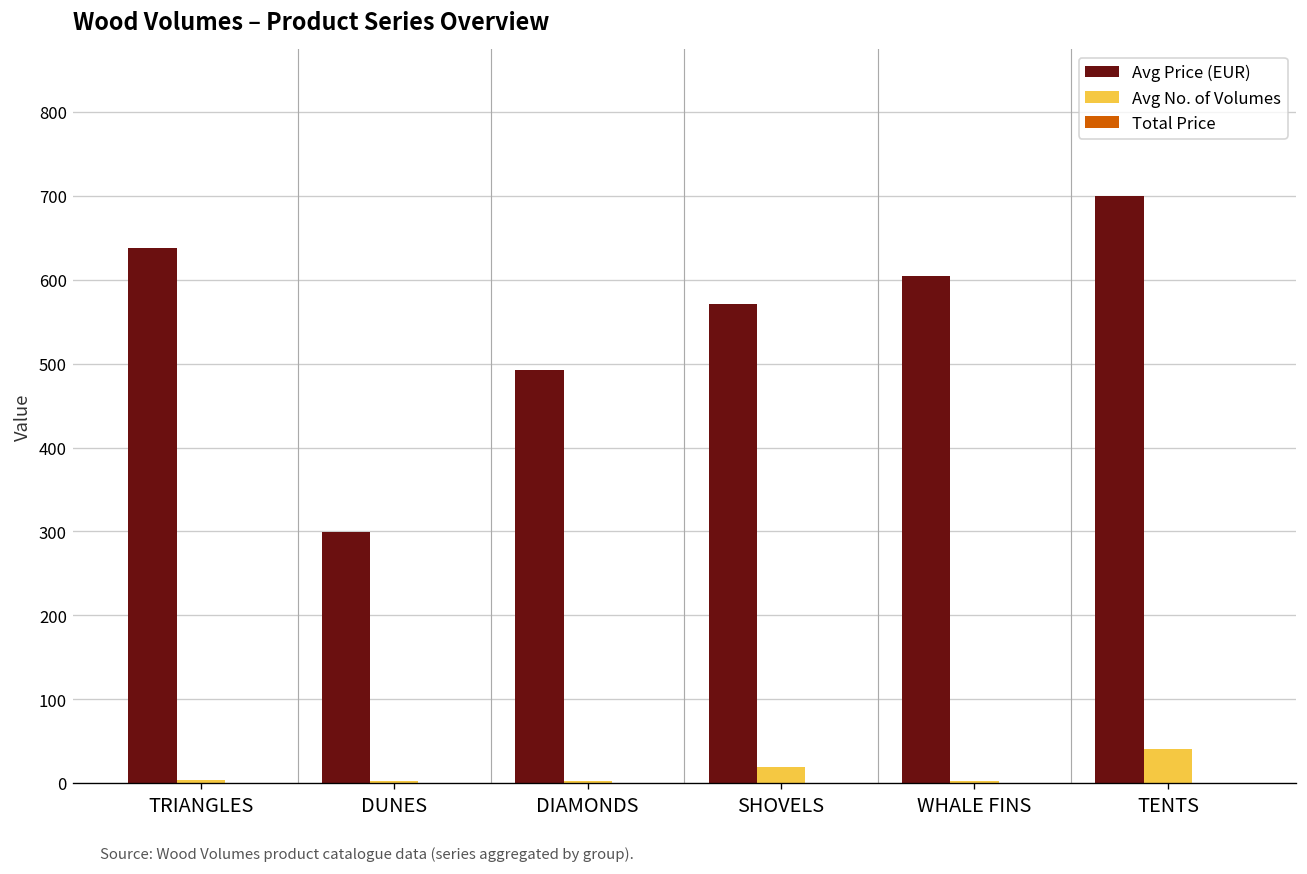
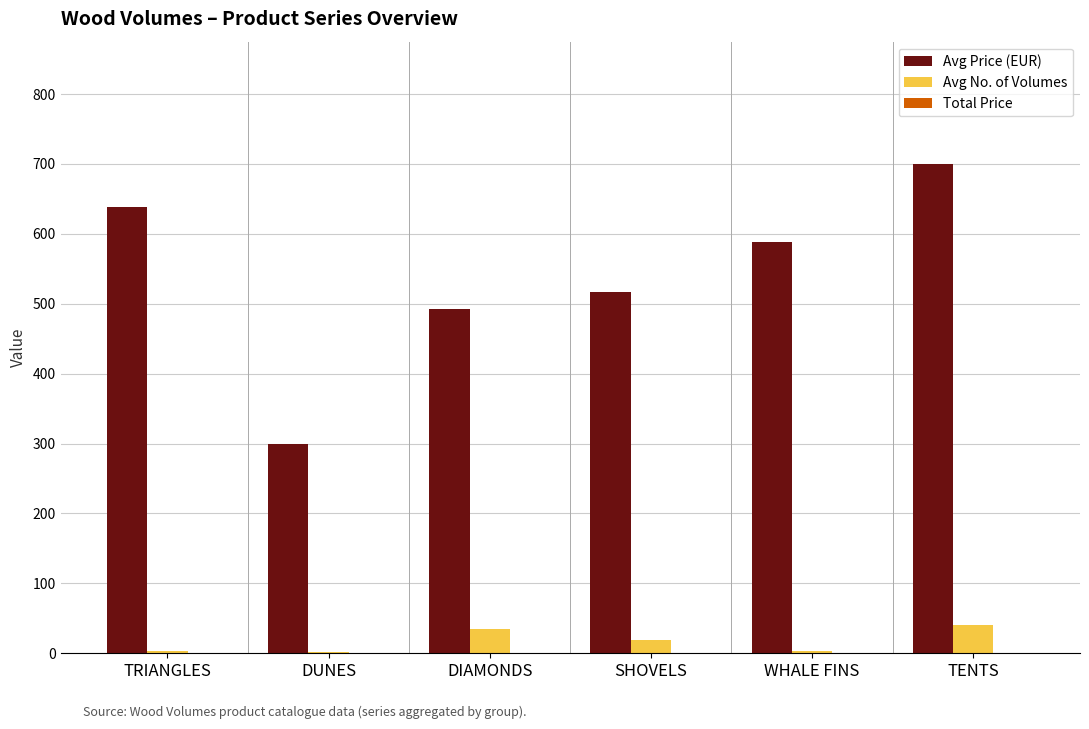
  {
    "Avg Price (EUR)": {
      "TRIANGLES": 640,
      "DUNES": 300,
      "DIAMONDS": 490,
-     "SHOVELS": 570,
-     "WHALE FINS": 610,
+     "SHOVELS": 520,
+     "WHALE FINS": 590,
      "TENTS": 700
    },
    "Avg No. of Volumes": {
-     "DIAMONDS": 0,
+     "DIAMONDS": 40,
      "SHOVELS": 20,
      "TENTS": 40
    },
    "Total Price": {
      "TRIANGLES": 0,
      "DUNES": 0,
      "DIAMONDS": 0,
      "SHOVELS": 0,
      "WHALE FINS": 0,
      "TENTS": 0
    }
  }
